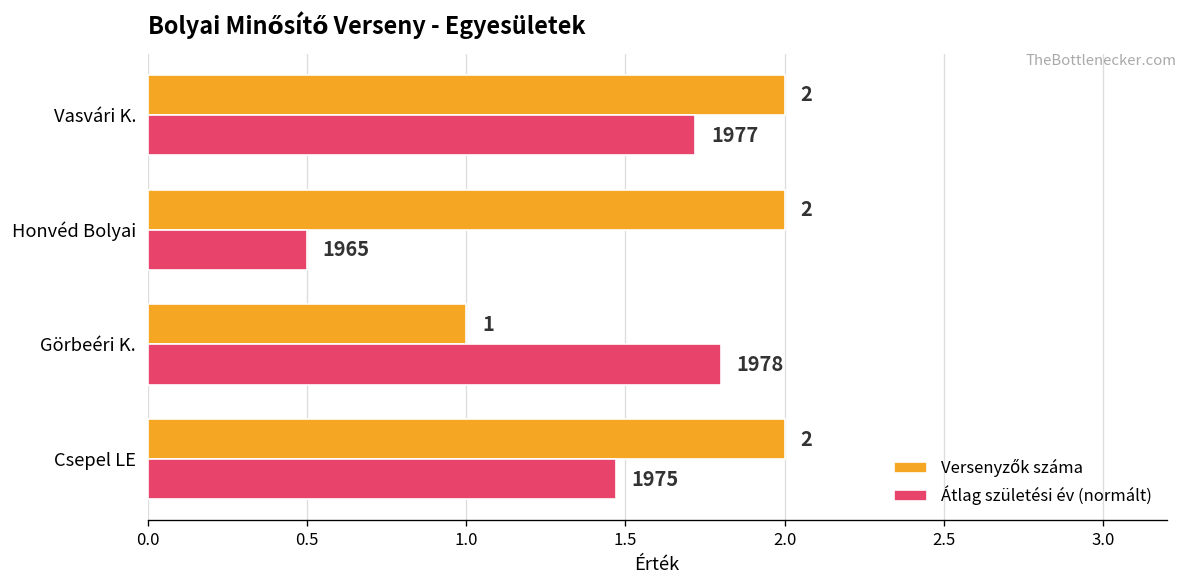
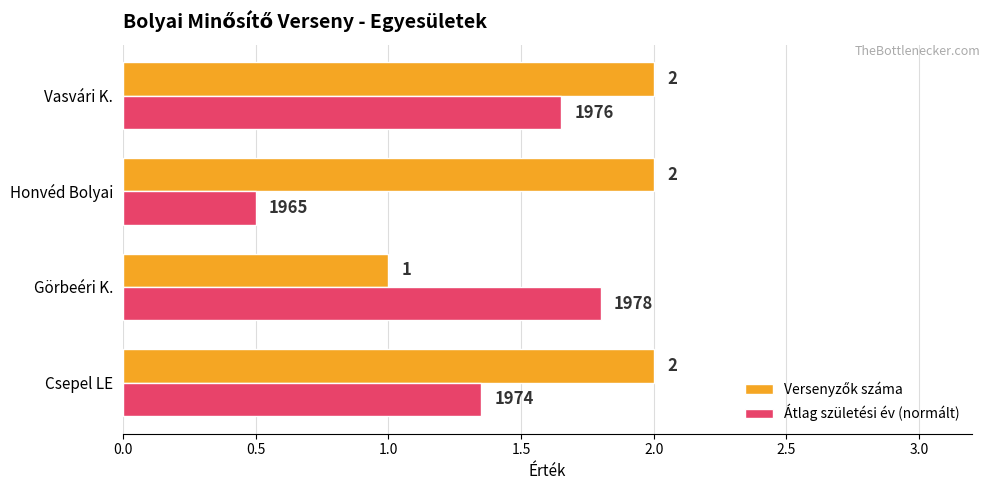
  {
    "Versenyzők száma": {
      "Vasvári K.": 2,
      "Honvéd Bolyai": 2,
      "Görbeéri K.": 1,
      "Csepel LE": 2
    },
    "Átlag születési év (normált)": {
-     "Vasvári K.": 1977,
-     "Csepel LE": 1975
+     "Vasvári K.": 1976,
+     "Csepel LE": 1974
    }
  }
